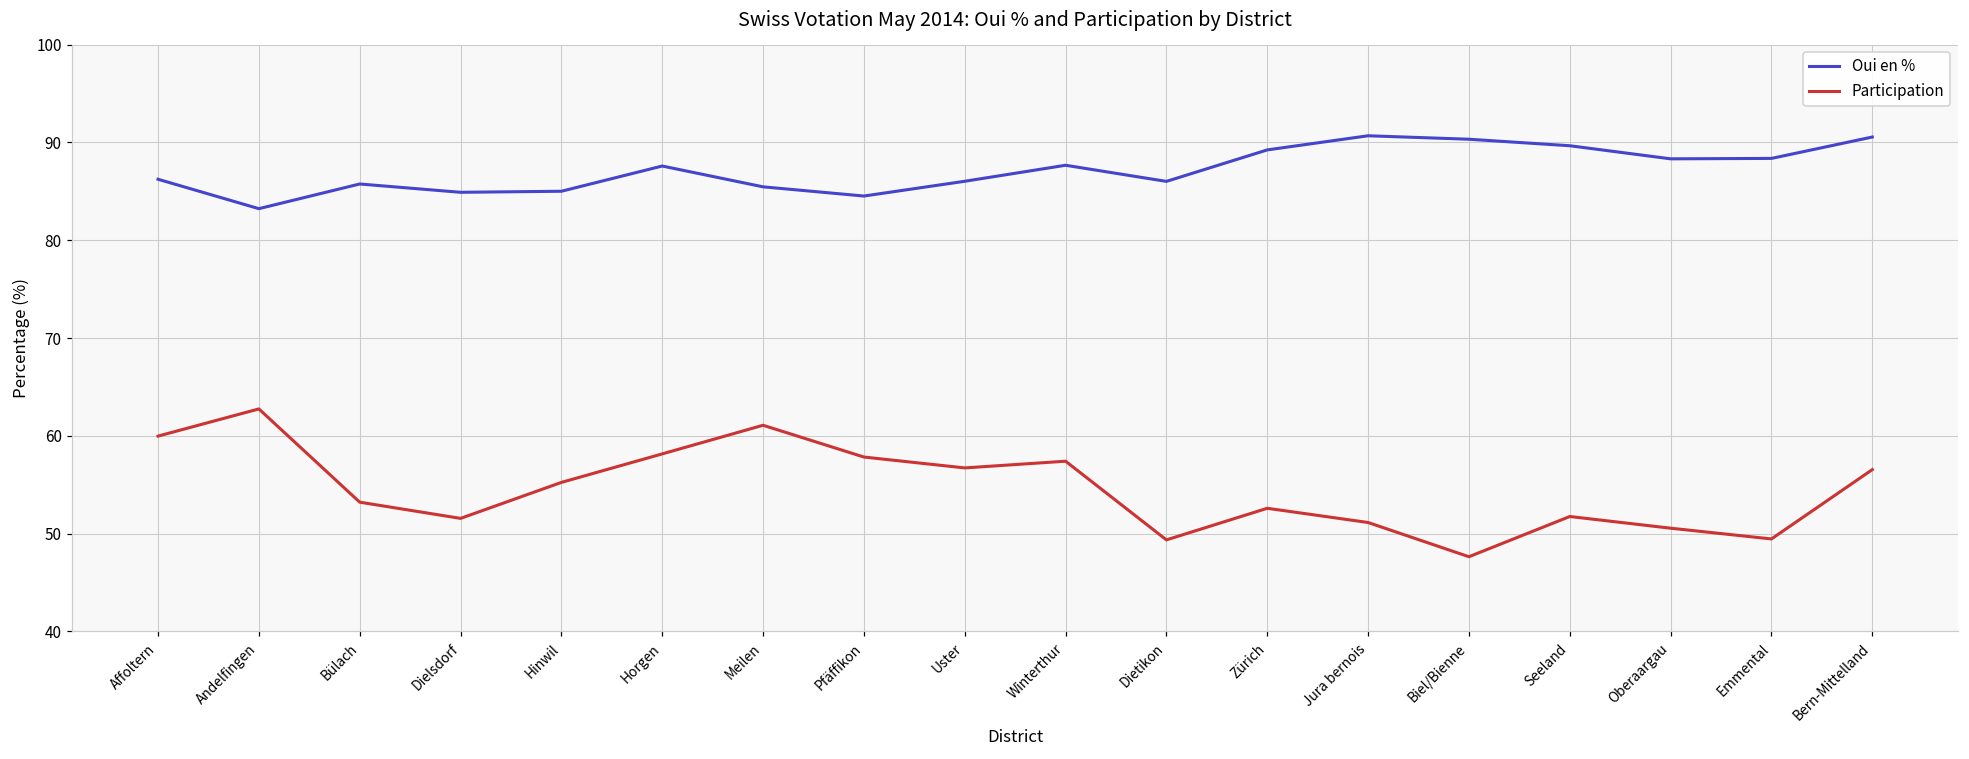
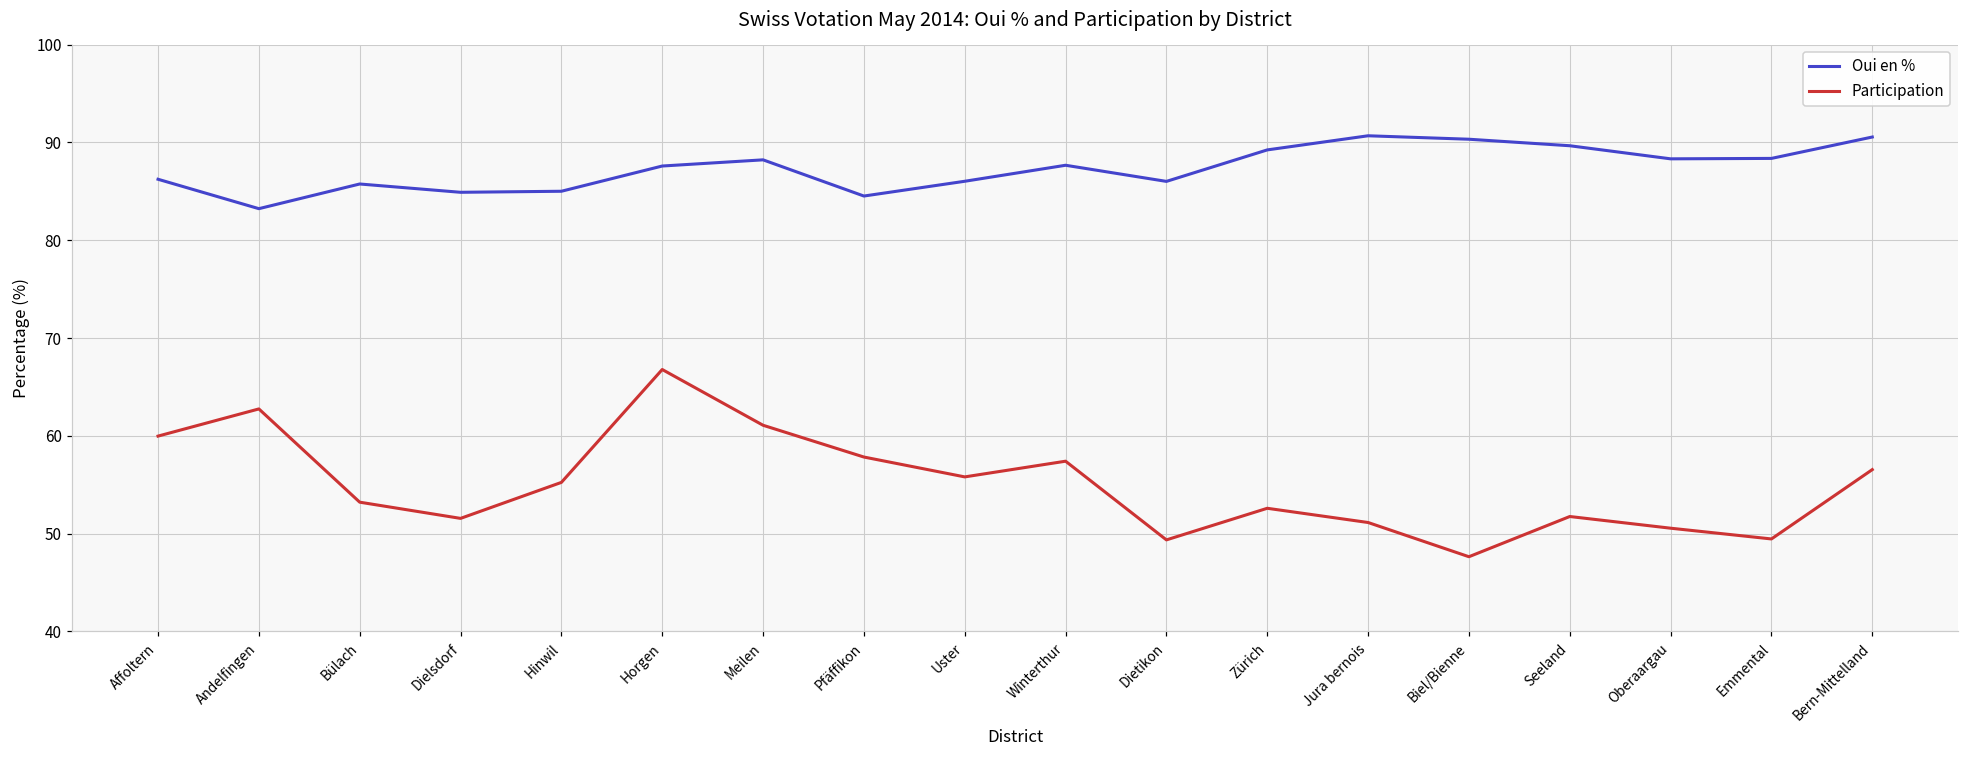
  {
    "Oui en %": {
      "Affoltern": 86,
      "Andelfingen": 83,
      "Bülach": 86,
      "Dielsdorf": 85,
      "Hinwil": 85,
      "Horgen": 88,
-     "Meilen": 85,
+     "Meilen": 88,
      "Pfäffikon": 85,
      "Uster": 86,
      "Winterthur": 88,
      "Dietikon": 86,
      "Zürich": 89,
      "Jura bernois": 91,
      "Biel/Bienne": 90,
      "Seeland": 90,
      "Oberaargau": 88,
      "Emmental": 88,
      "Bern-Mittelland": 91
    },
    "Participation": {
      "Affoltern": 60,
      "Andelfingen": 63,
      "Bülach": 53,
      "Dielsdorf": 52,
      "Hinwil": 55,
-     "Horgen": 58,
+     "Horgen": 67,
      "Meilen": 61,
      "Pfäffikon": 58,
-     "Uster": 57,
+     "Uster": 56,
      "Winterthur": 57,
      "Dietikon": 49,
      "Zürich": 53,
      "Jura bernois": 51,
      "Biel/Bienne": 48,
      "Seeland": 52,
      "Oberaargau": 51,
      "Emmental": 49,
      "Bern-Mittelland": 57
    }
  }
